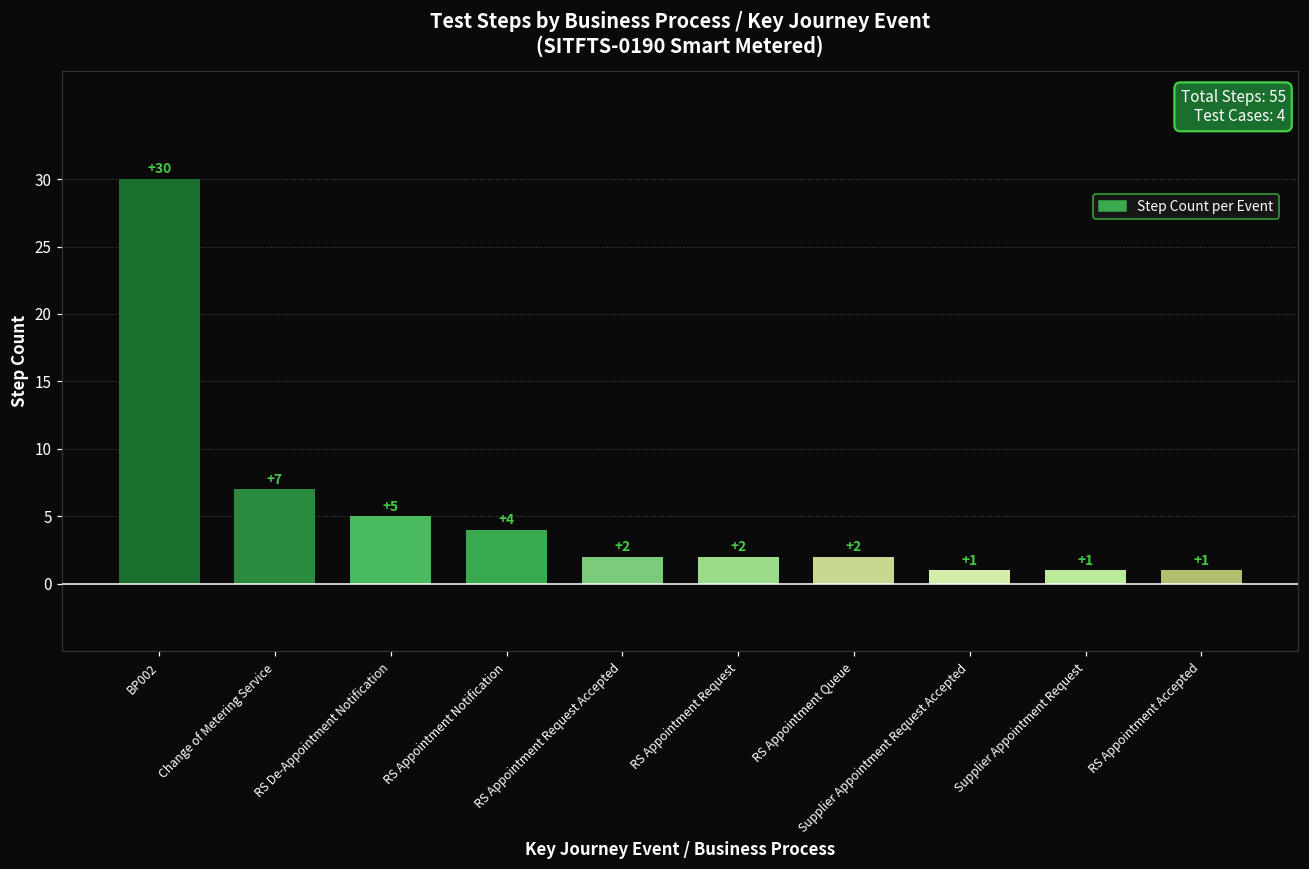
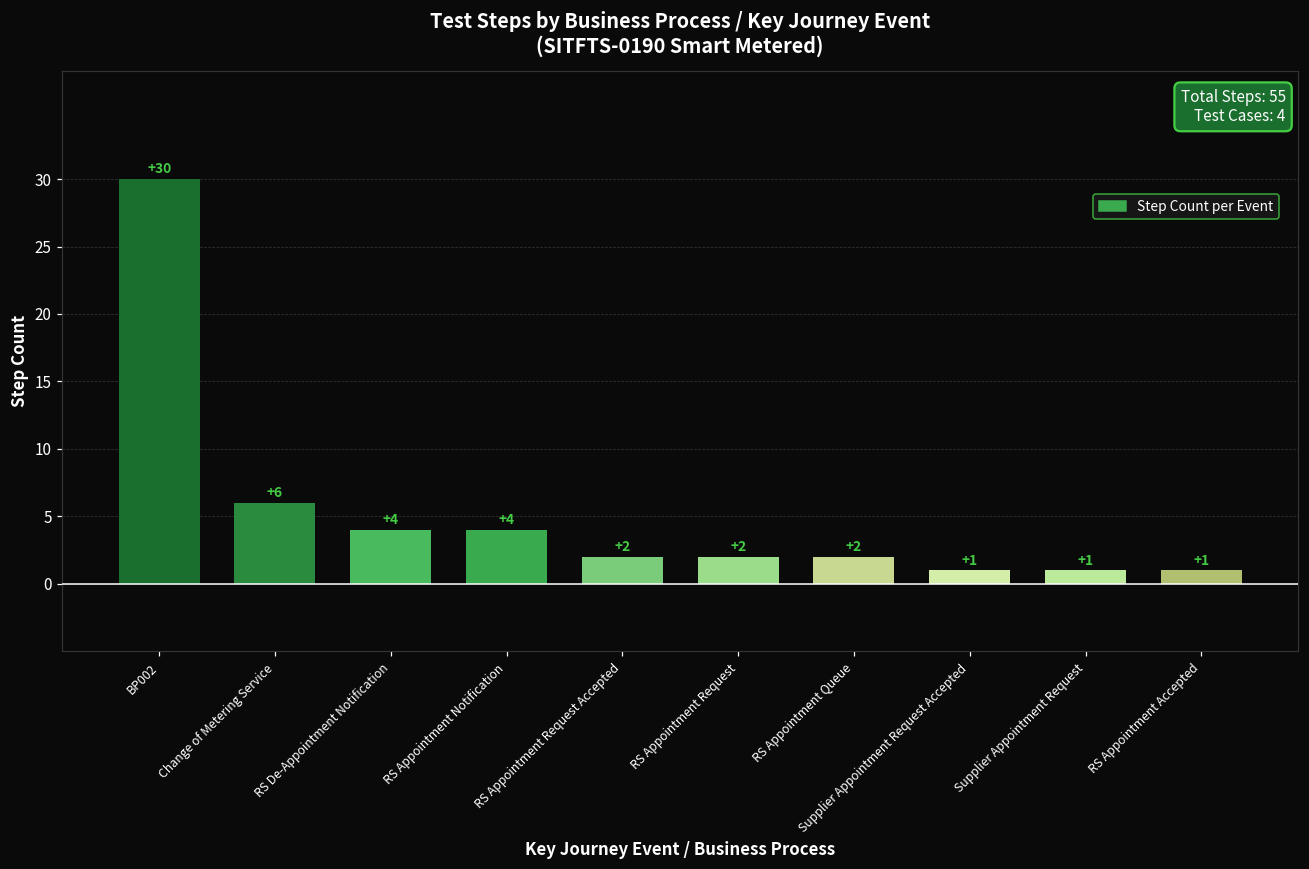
  {
    "BP002": "+30",
-   "Change of Metering Service": "+7",
-   "RS De-Appointment Notification": "+5",
+   "Change of Metering Service": "+6",
+   "RS De-Appointment Notification": "+4",
    "RS Appointment Notification": "+4",
    "RS Appointment Request Accepted": "+2",
    "RS Appointment Request": "+2",
    "RS Appointment Queue": "+2",
    "Supplier Appointment Request Accepted": "+1",
    "Supplier Appointment Request": "+1",
    "RS Appointment Accepted": "+1"
  }
